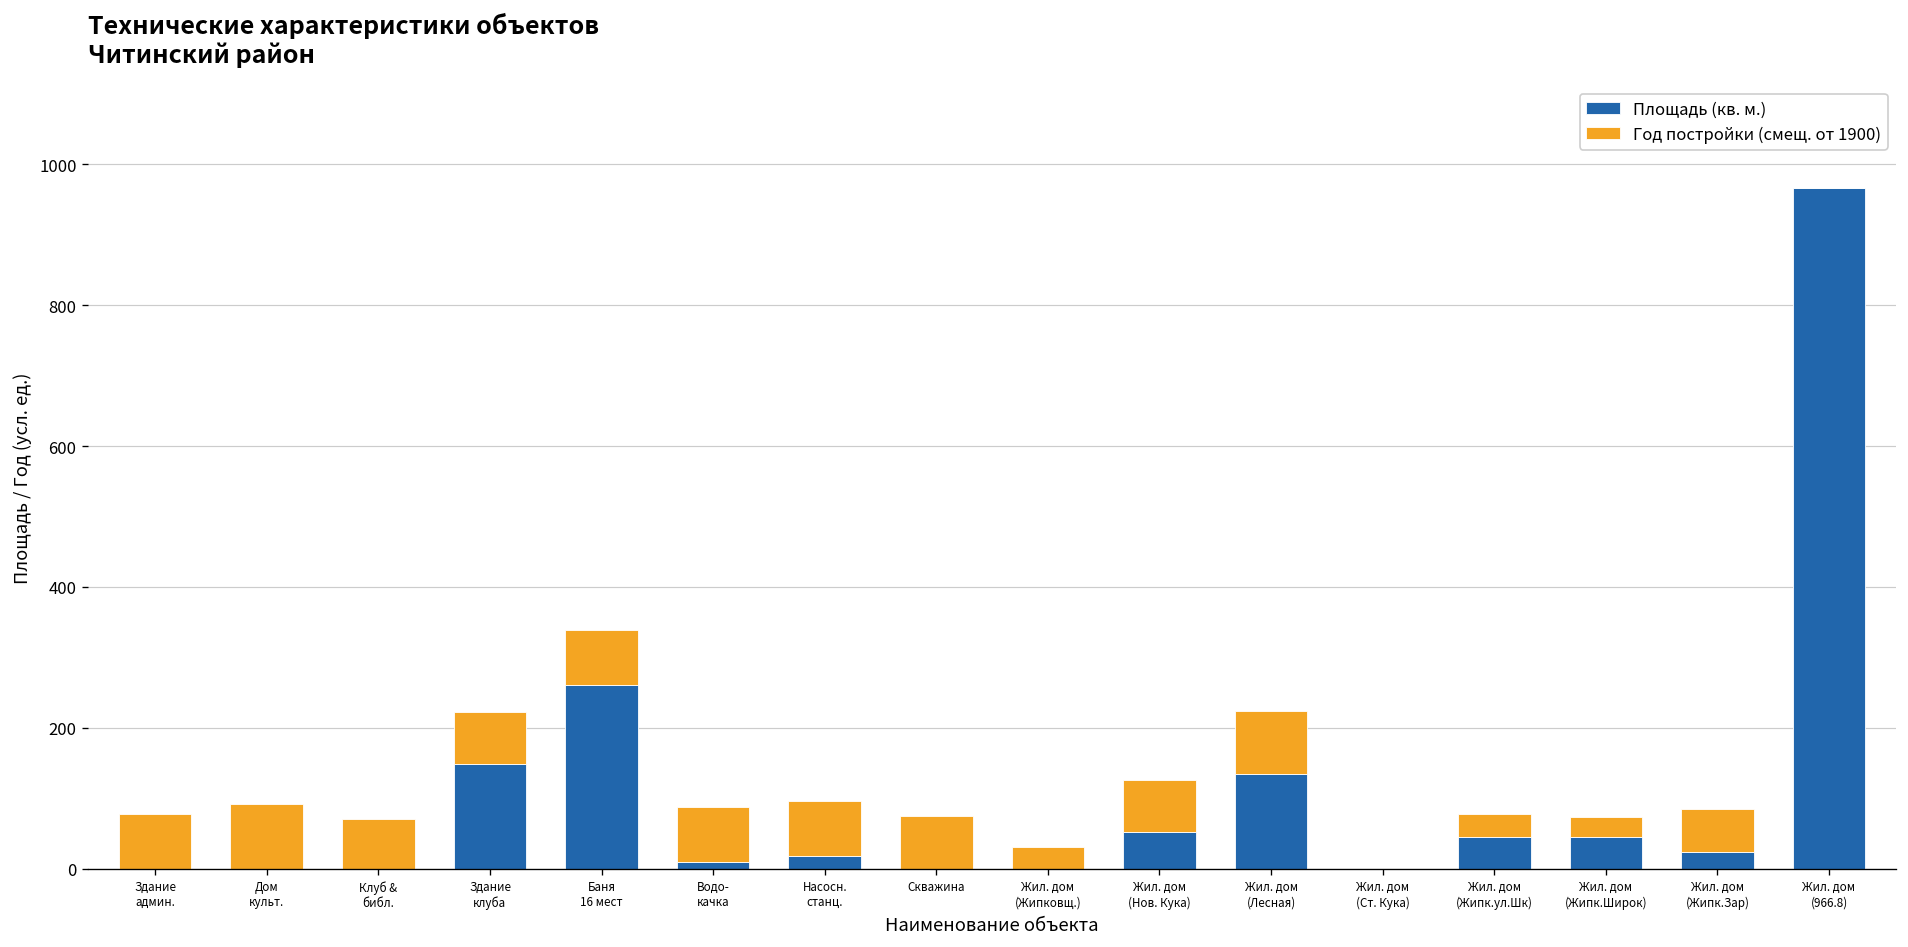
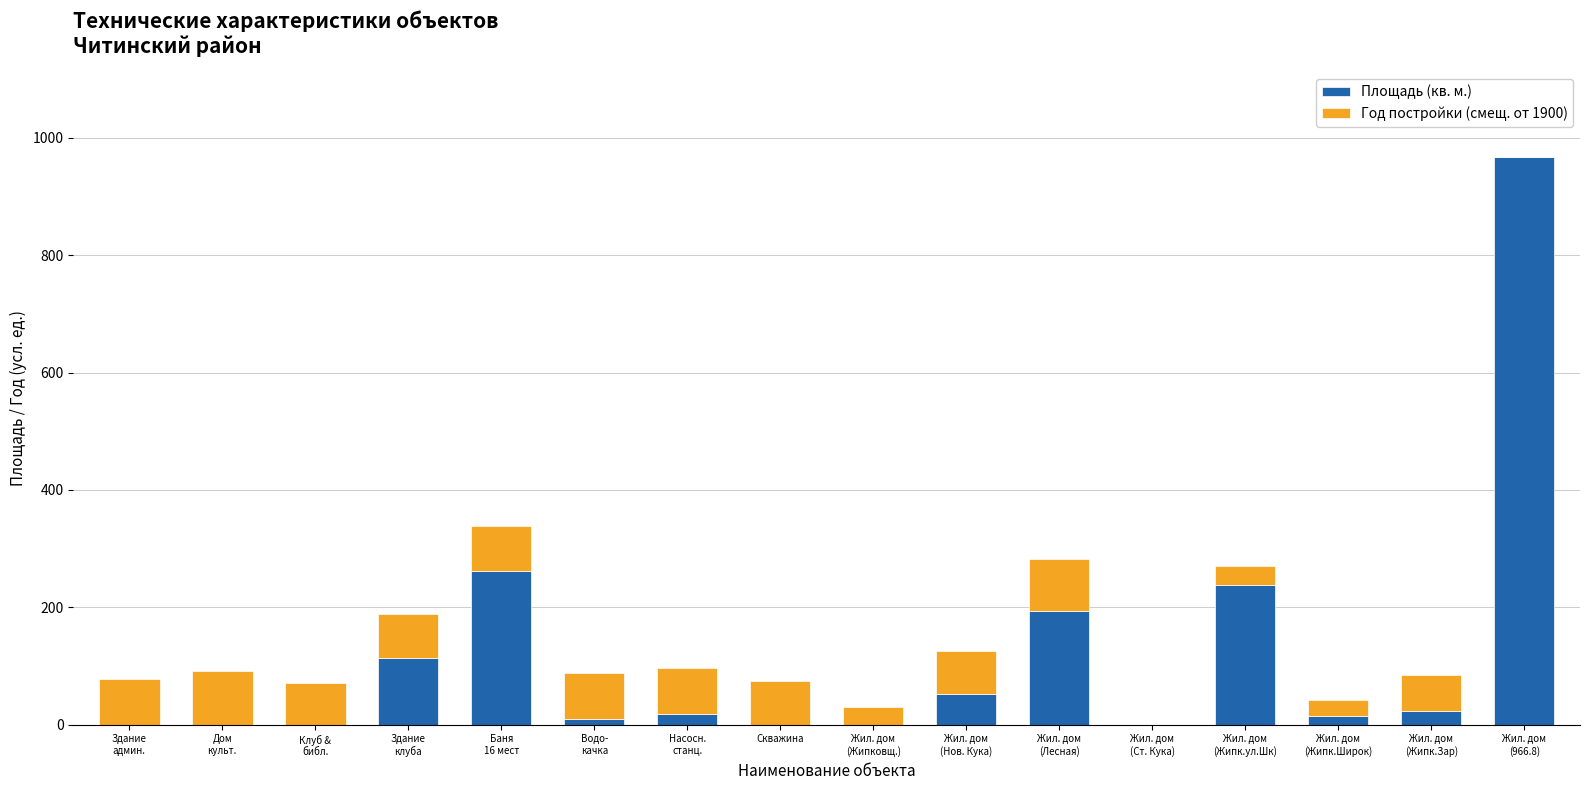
  {
    "Площадь (кв. м.)": {
      "Здание админ.": 0,
      "Дом культ.": 0,
      "Клуб & библ.": 0,
-     "Здание клуба": 150,
+     "Здание клуба": 110,
      "Баня 16 мест": 260,
      "Водо- качка": 10,
      "Насосн. станц.": 20,
      "Скважина": 0,
      "Жил. дом (Жипковщ.)": 0,
      "Жил. дом (Нов. Кука)": 50,
-     "Жил. дом (Лесная)": 130,
+     "Жил. дом (Лесная)": 190,
      "Жил. дом (Ст. Кука)": 0,
-     "Жил. дом (Жипк.ул.Шк)": 50,
-     "Жил. дом (Жипк.Широк)": 50,
+     "Жил. дом (Жипк.ул.Шк)": 240,
+     "Жил. дом (Жипк.Широк)": 10,
      "Жил. дом (Жипк.Зар)": 20,
      "Жил. дом (966.8)": 970
    },
    "Год постройки (смещ. от 1900)": {
      "Здание админ.": 80,
      "Дом культ.": 90,
      "Клуб & библ.": 70,
      "Здание клуба": 80,
      "Баня 16 мест": 80,
      "Водо- качка": 80,
      "Насосн. станц.": 80,
      "Скважина": 80,
      "Жил. дом (Жипковщ.)": 30,
      "Жил. дом (Нов. Кука)": 70,
      "Жил. дом (Лесная)": 90,
      "Жил. дом (Ст. Кука)": 0,
      "Жил. дом (Жипк.ул.Шк)": 30,
      "Жил. дом (Жипк.Широк)": 30,
      "Жил. дом (Жипк.Зар)": 60,
      "Жил. дом (966.8)": 0
    }
  }
